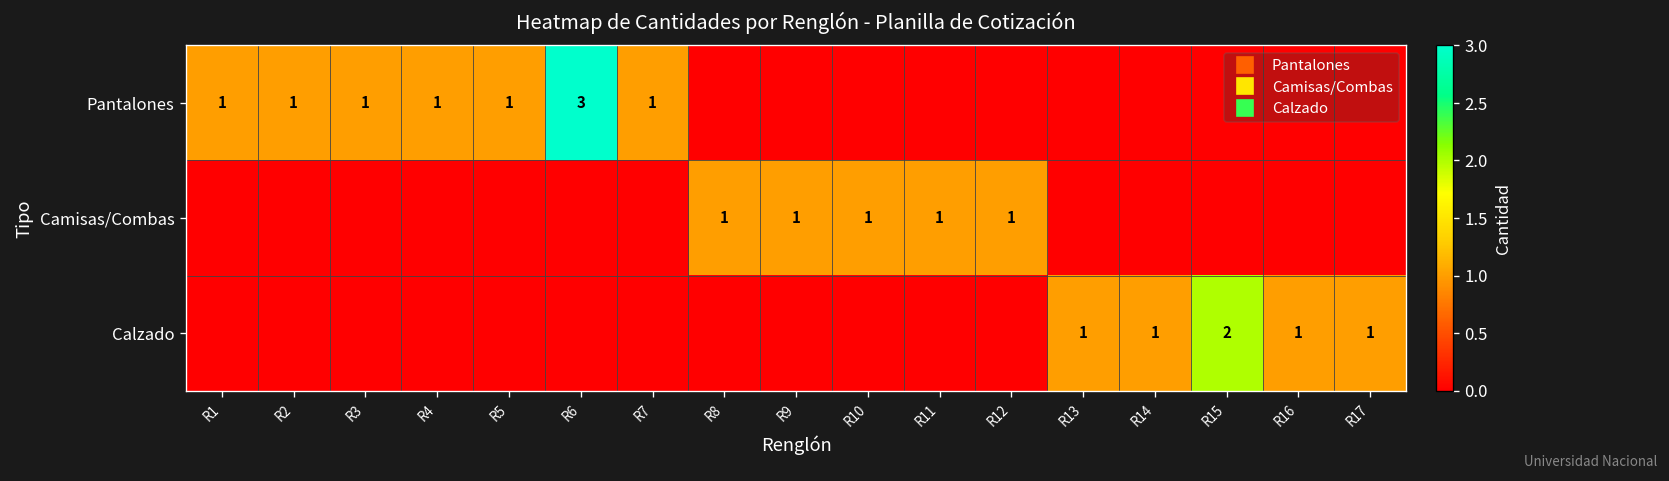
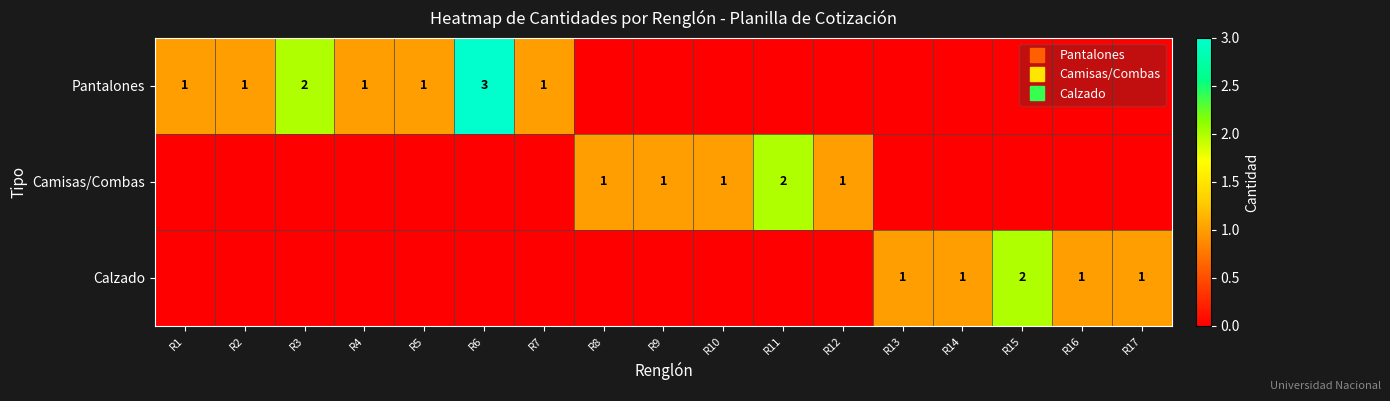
  {
    "Pantalones": {
      "R1": 1,
      "R2": 1,
-     "R3": 1,
+     "R3": 2,
      "R4": 1,
      "R5": 1,
      "R6": 3,
      "R7": 1
    },
    "Camisas/Combas": {
      "R8": 1,
      "R9": 1,
      "R10": 1,
-     "R11": 1,
+     "R11": 2,
      "R12": 1
    },
    "Calzado": {
      "R13": 1,
      "R14": 1,
      "R15": 2,
      "R16": 1,
      "R17": 1
    }
  }
